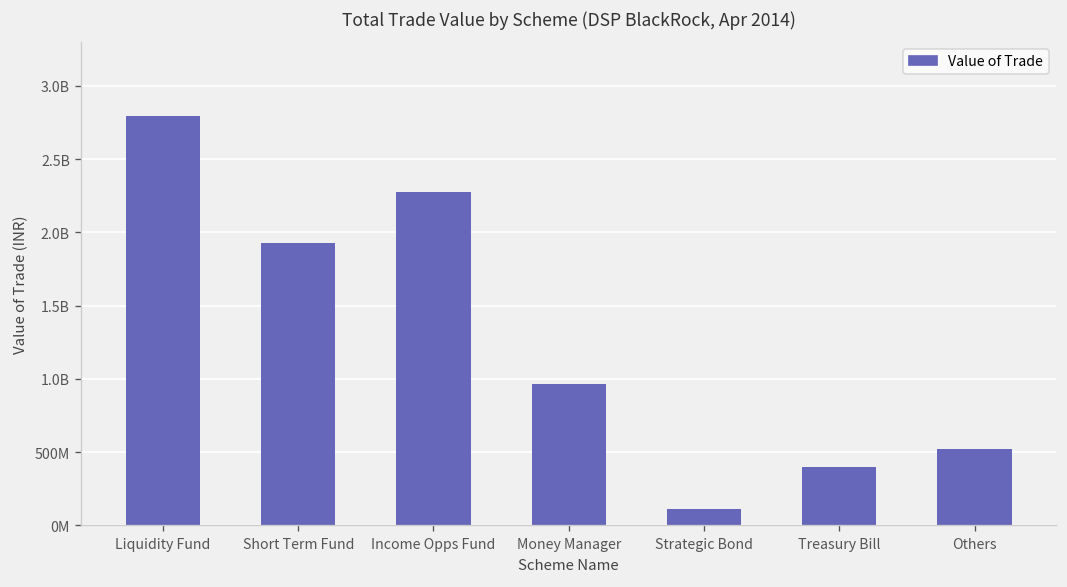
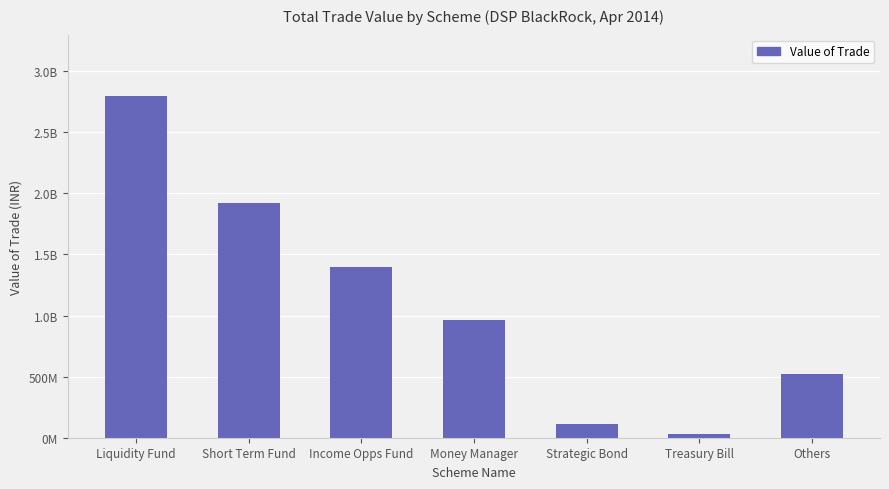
  {
    "Liquidity Fund": 2800000000,
    "Short Term Fund": 1920000000,
-   "Income Opps Fund": 2270000000,
+   "Income Opps Fund": 1400000000,
    "Money Manager": 960000000,
    "Strategic Bond": 110000000,
-   "Treasury Bill": 400000000,
+   "Treasury Bill": 30000000,
    "Others": 520000000
  }
